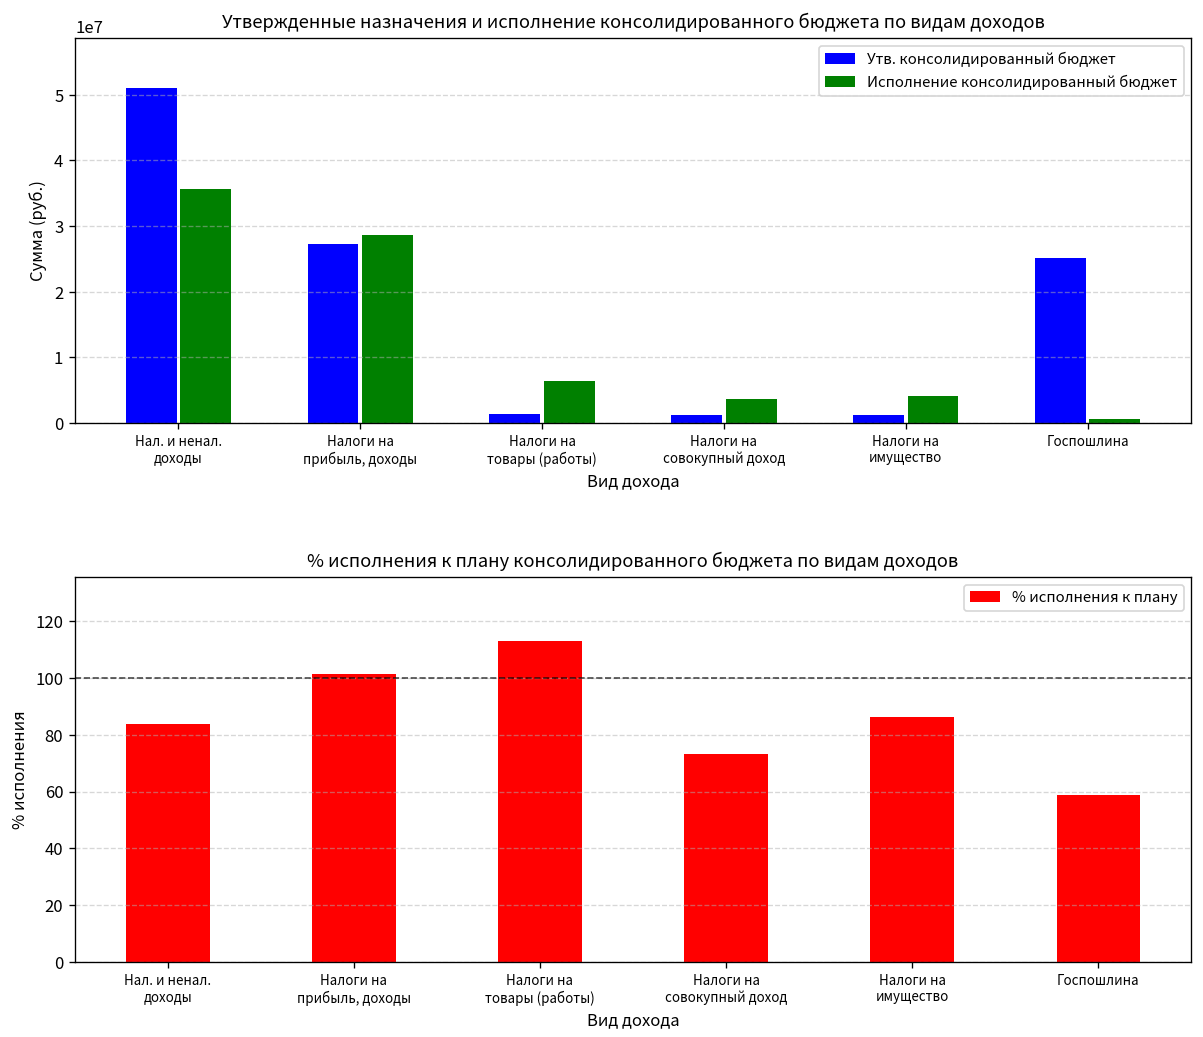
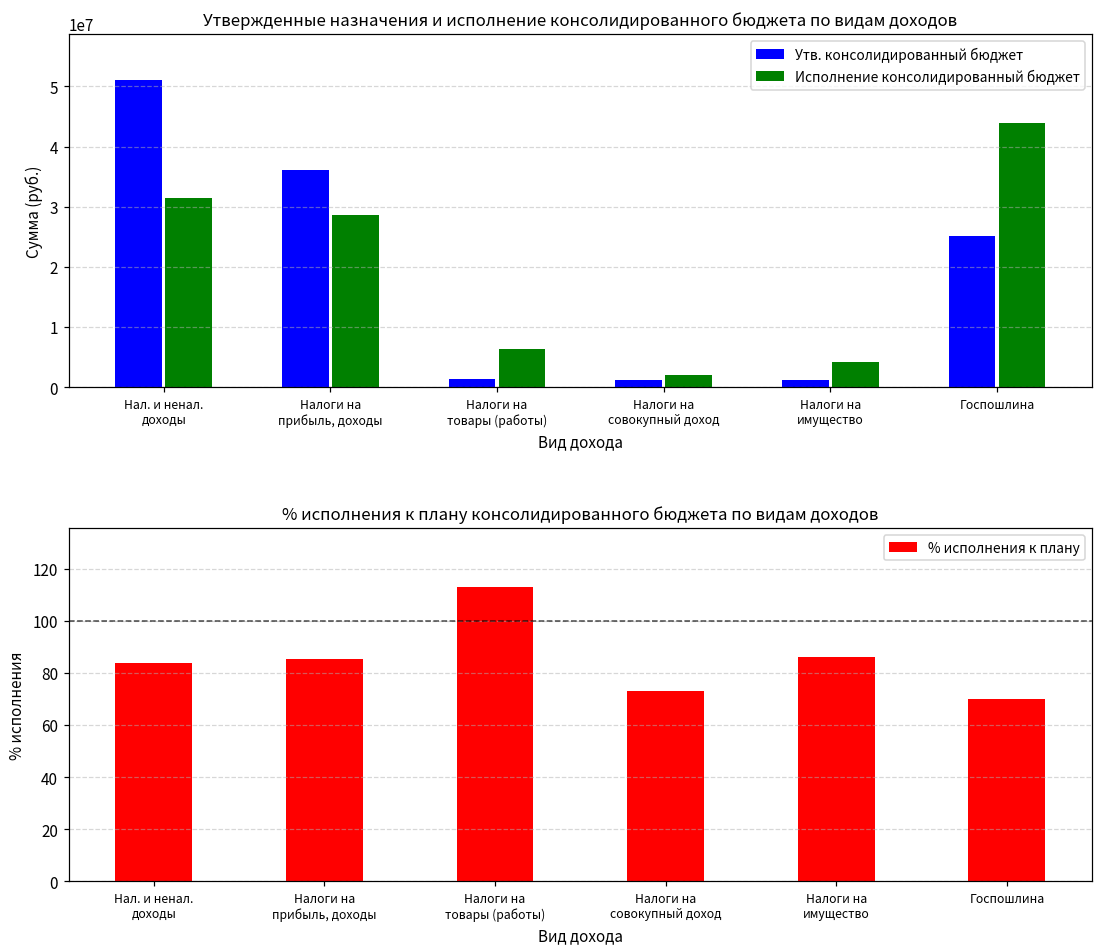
  {
    "Утвержденные назначения и исполнение консолидированного бюджета по видам доходов": {
      "Утв. консолидированный бюджет": {
        "Нал. и ненал. доходы": 51000000,
-       "Налоги на прибыль, доходы": 27000000,
+       "Налоги на прибыль, доходы": 36000000,
        "Налоги на товары (работы)": 1000000,
        "Налоги на совокупный доход": 1000000,
        "Налоги на имущество": 1000000,
        "Госпошлина": 25000000
      },
      "Исполнение консолидированный бюджет": {
-       "Нал. и ненал. доходы": 36000000,
+       "Нал. и ненал. доходы": 32000000,
        "Налоги на прибыль, доходы": 29000000,
        "Налоги на товары (работы)": 6000000,
-       "Налоги на совокупный доход": 4000000,
+       "Налоги на совокупный доход": 2000000,
        "Налоги на имущество": 4000000,
-       "Госпошлина": 1000000
+       "Госпошлина": 44000000
      }
    },
    "% исполнения к плану консолидированного бюджета по видам доходов": {
      "Нал. и ненал. доходы": 84,
-     "Налоги на прибыль, доходы": 101,
+     "Налоги на прибыль, доходы": 85,
      "Налоги на товары (работы)": 113,
      "Налоги на совокупный доход": 73,
      "Налоги на имущество": 86,
-     "Госпошлина": 59
+     "Госпошлина": 70
    }
  }
